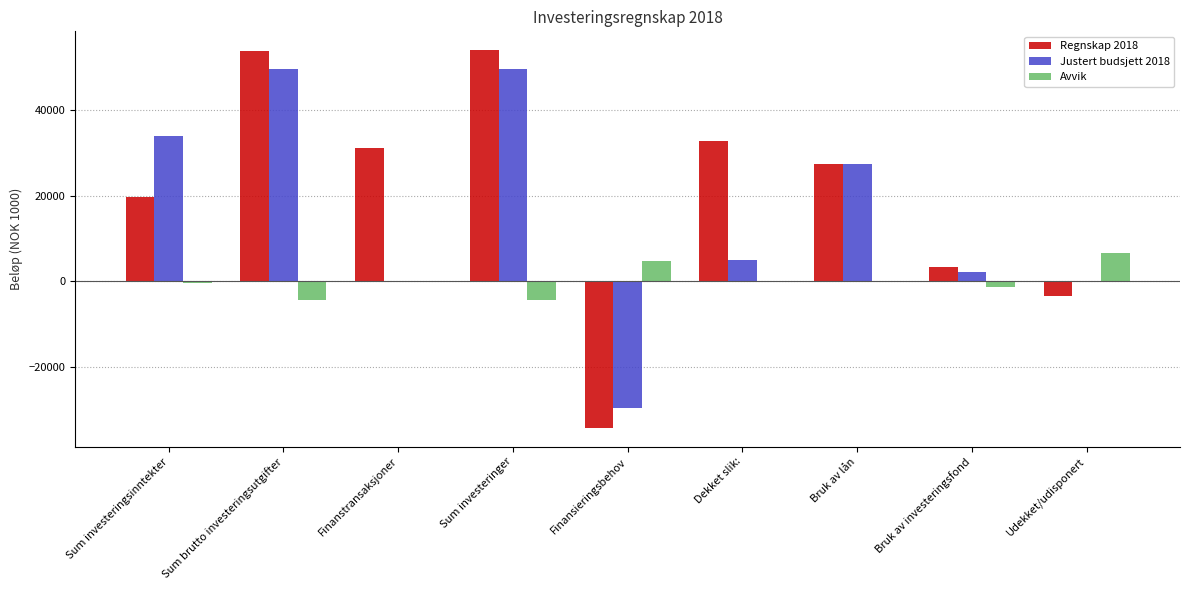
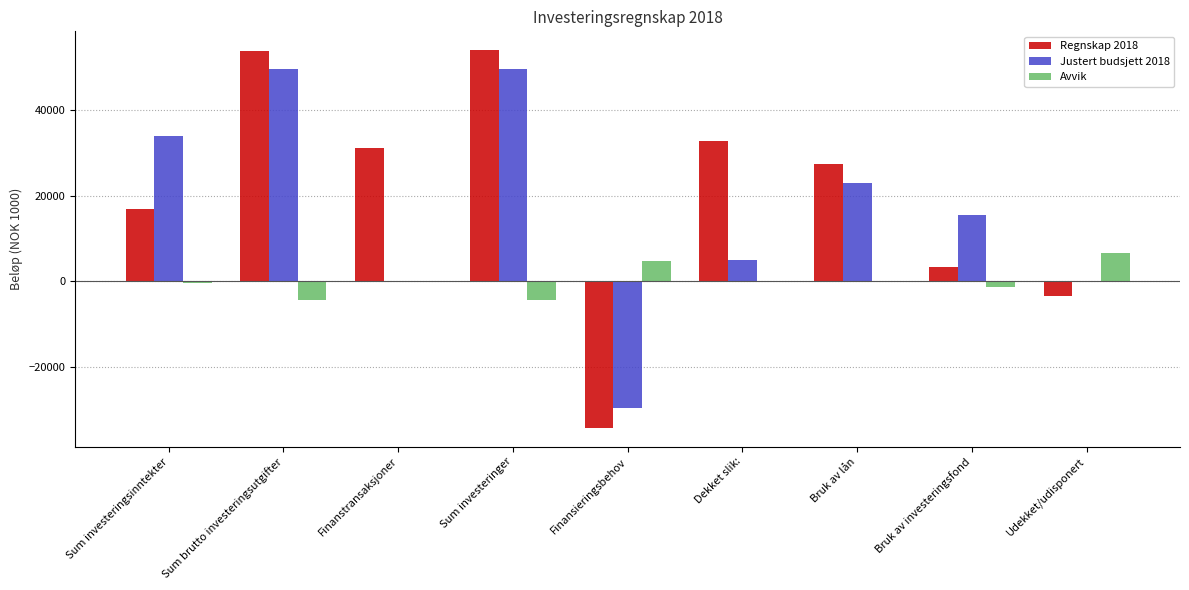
  {
    "Regnskap 2018": {
-     "Sum investeringsinntekter": 20000,
+     "Sum investeringsinntekter": 17000,
      "Sum brutto investeringsutgifter": 54000,
      "Finanstransaksjoner": 31000,
      "Sum investeringer": 54000,
      "Finansieringsbehov": -34000,
      "Dekket slik:": 33000,
      "Bruk av lån": 28000,
      "Bruk av investeringsfond": 3000,
      "Udekket/udisponert": -3000
    },
    "Justert budsjett 2018": {
      "Sum investeringsinntekter": 34000,
      "Sum brutto investeringsutgifter": 50000,
      "Finanstransaksjoner": 0,
      "Sum investeringer": 50000,
      "Finansieringsbehov": -30000,
      "Dekket slik:": 5000,
-     "Bruk av lån": 28000,
-     "Bruk av investeringsfond": 2000,
+     "Bruk av lån": 23000,
+     "Bruk av investeringsfond": 15000,
      "Udekket/udisponert": 0
    },
    "Avvik": {
      "Sum brutto investeringsutgifter": -4000,
      "Sum investeringer": -4000,
      "Finansieringsbehov": 5000,
      "Dekket slik:": 0,
      "Bruk av lån": 0,
      "Bruk av investeringsfond": -1000,
      "Udekket/udisponert": 7000
    }
  }
